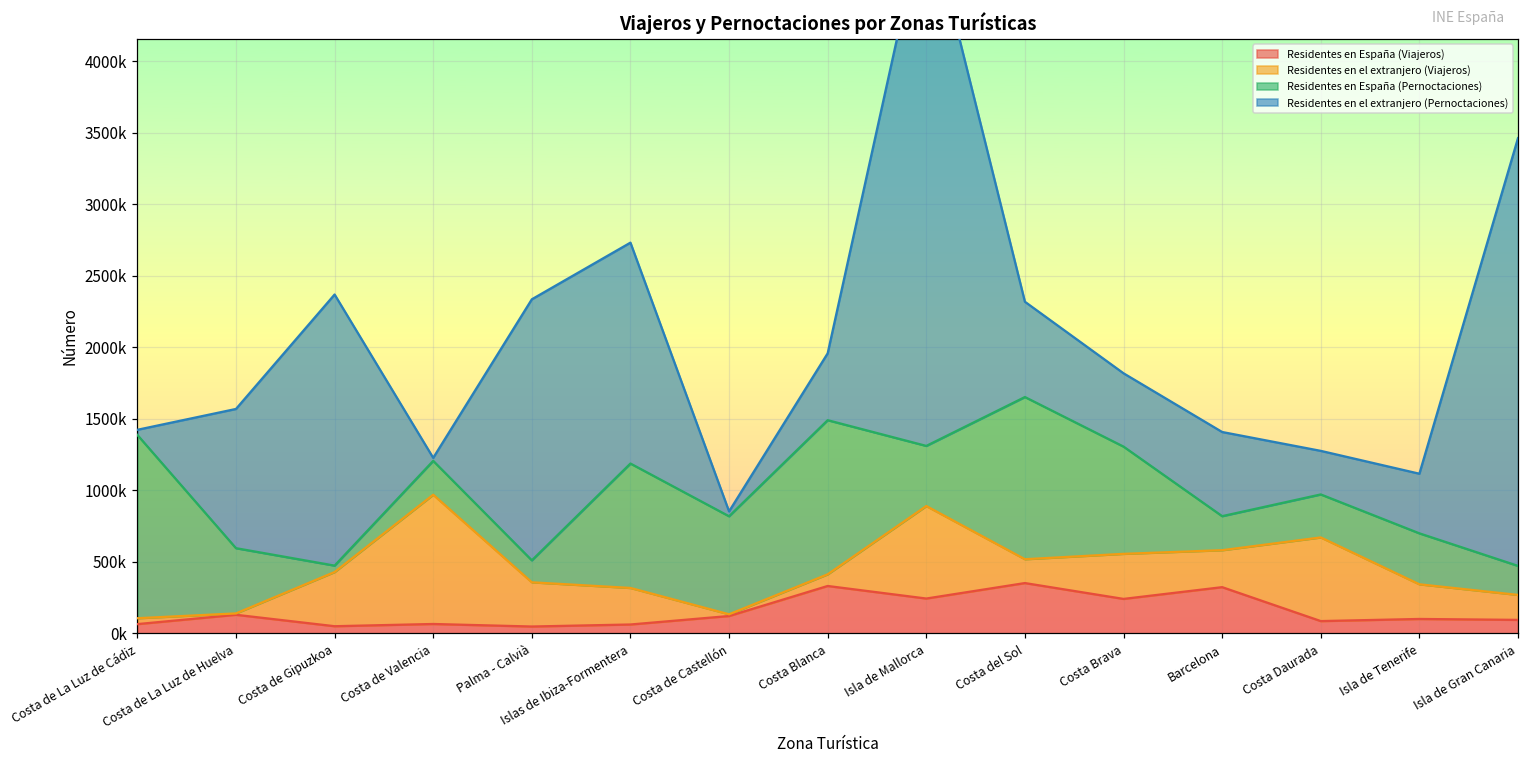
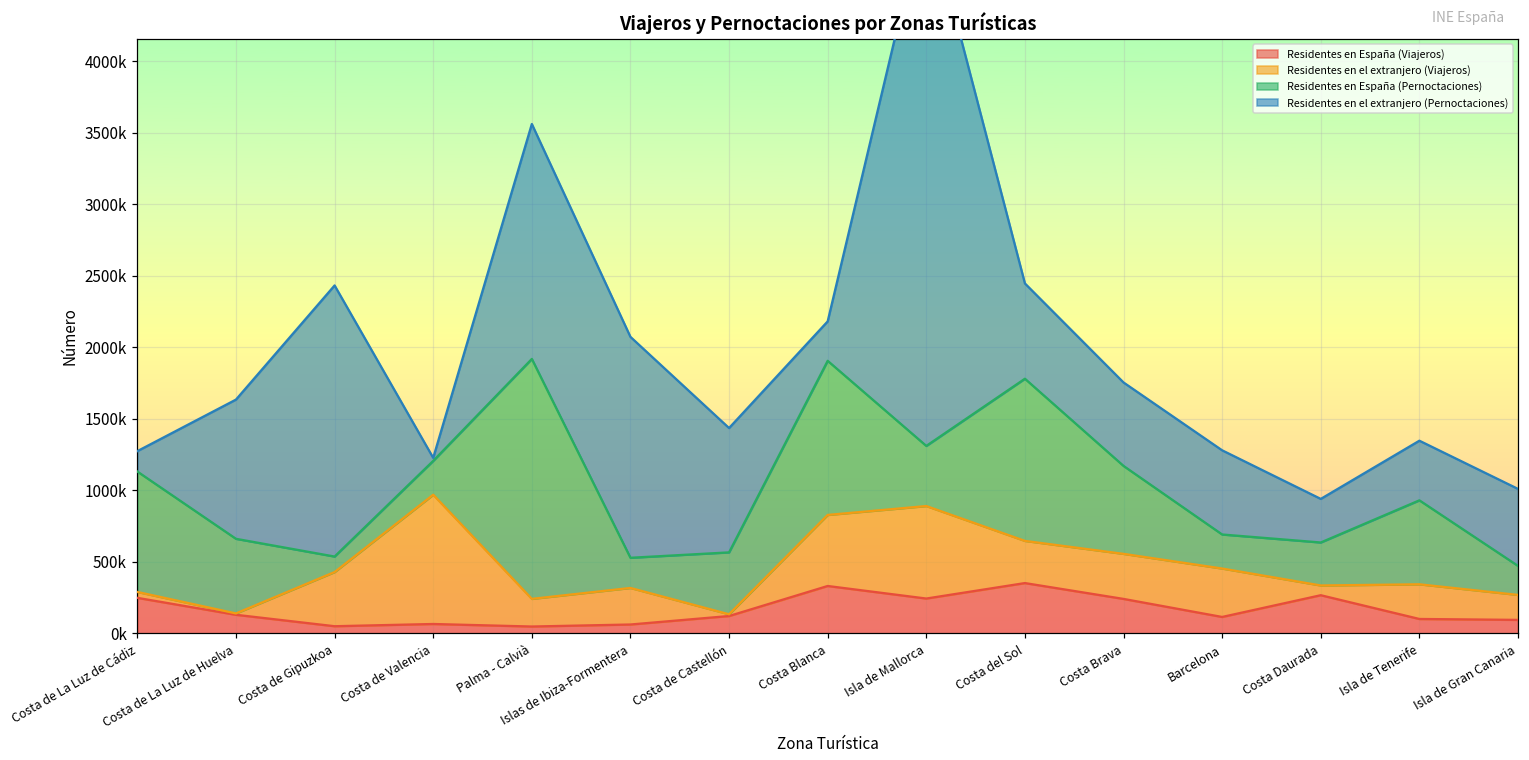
  {
    "Residentes en España (Viajeros)": {
-     "Costa de La Luz de Cádiz": 60000,
+     "Costa de La Luz de Cádiz": 250000,
      "Costa de Gipuzkoa": 50000,
      "Costa de Valencia": 60000,
      "Palma - Calvià": 50000,
      "Islas de Ibiza-Formentera": 60000,
      "Costa Blanca": 330000,
      "Isla de Mallorca": 240000,
      "Costa del Sol": 350000,
      "Costa Brava": 240000,
-     "Barcelona": 320000,
-     "Costa Daurada": 90000,
+     "Barcelona": 110000,
+     "Costa Daurada": 270000,
      "Isla de Tenerife": 100000,
      "Isla de Gran Canaria": 90000
    },
    "Residentes en el extranjero (Viajeros)": {
      "Costa de La Luz de Cádiz": 40000,
      "Costa de Gipuzkoa": 380000,
      "Costa de Valencia": 900000,
-     "Palma - Calvià": 310000,
+     "Palma - Calvià": 190000,
      "Islas de Ibiza-Formentera": 260000,
-     "Costa Blanca": 80000,
+     "Costa Blanca": 500000,
      "Isla de Mallorca": 650000,
-     "Costa del Sol": 170000,
+     "Costa del Sol": 290000,
      "Costa Brava": 310000,
-     "Barcelona": 260000,
-     "Costa Daurada": 580000,
+     "Barcelona": 340000,
+     "Costa Daurada": 70000,
      "Isla de Tenerife": 240000,
      "Isla de Gran Canaria": 170000
    },
    "Residentes en España (Pernoctaciones)": {
-     "Costa de La Luz de Cádiz": 1280000,
-     "Costa de La Luz de Huelva": 460000,
-     "Costa de Gipuzkoa": 40000,
+     "Costa de La Luz de Cádiz": 840000,
+     "Costa de La Luz de Huelva": 520000,
+     "Costa de Gipuzkoa": 110000,
      "Costa de Valencia": 240000,
-     "Palma - Calvià": 150000,
-     "Islas de Ibiza-Formentera": 870000,
-     "Costa de Castellón": 690000,
+     "Palma - Calvià": 1680000,
+     "Islas de Ibiza-Formentera": 210000,
+     "Costa de Castellón": 430000,
      "Costa Blanca": 1080000,
      "Isla de Mallorca": 420000,
      "Costa del Sol": 1130000,
-     "Costa Brava": 750000,
+     "Costa Brava": 610000,
      "Barcelona": 240000,
      "Costa Daurada": 300000,
-     "Isla de Tenerife": 360000,
+     "Isla de Tenerife": 590000,
      "Isla de Gran Canaria": 200000
    },
    "Residentes en el extranjero (Pernoctaciones)": {
-     "Costa de La Luz de Cádiz": 40000,
+     "Costa de La Luz de Cádiz": 140000,
      "Costa de La Luz de Huelva": 970000,
      "Costa de Gipuzkoa": 1900000,
      "Costa de Valencia": 20000,
-     "Palma - Calvià": 1820000,
+     "Palma - Calvià": 1640000,
      "Islas de Ibiza-Formentera": 1540000,
-     "Costa de Castellón": 30000,
-     "Costa Blanca": 470000,
+     "Costa de Castellón": 870000,
+     "Costa Blanca": 280000,
      "Costa del Sol": 670000,
-     "Costa Brava": 510000,
+     "Costa Brava": 580000,
      "Barcelona": 590000,
      "Costa Daurada": 300000,
      "Isla de Tenerife": 420000,
-     "Isla de Gran Canaria": 2990000
+     "Isla de Gran Canaria": 540000
    }
  }
